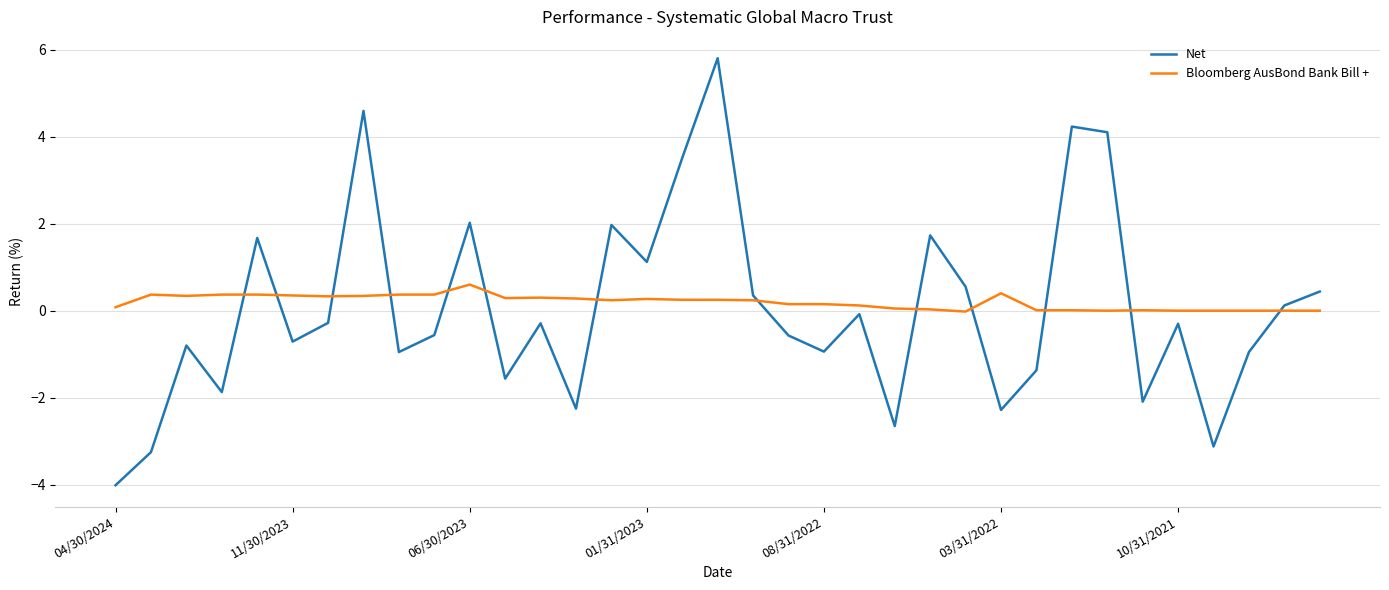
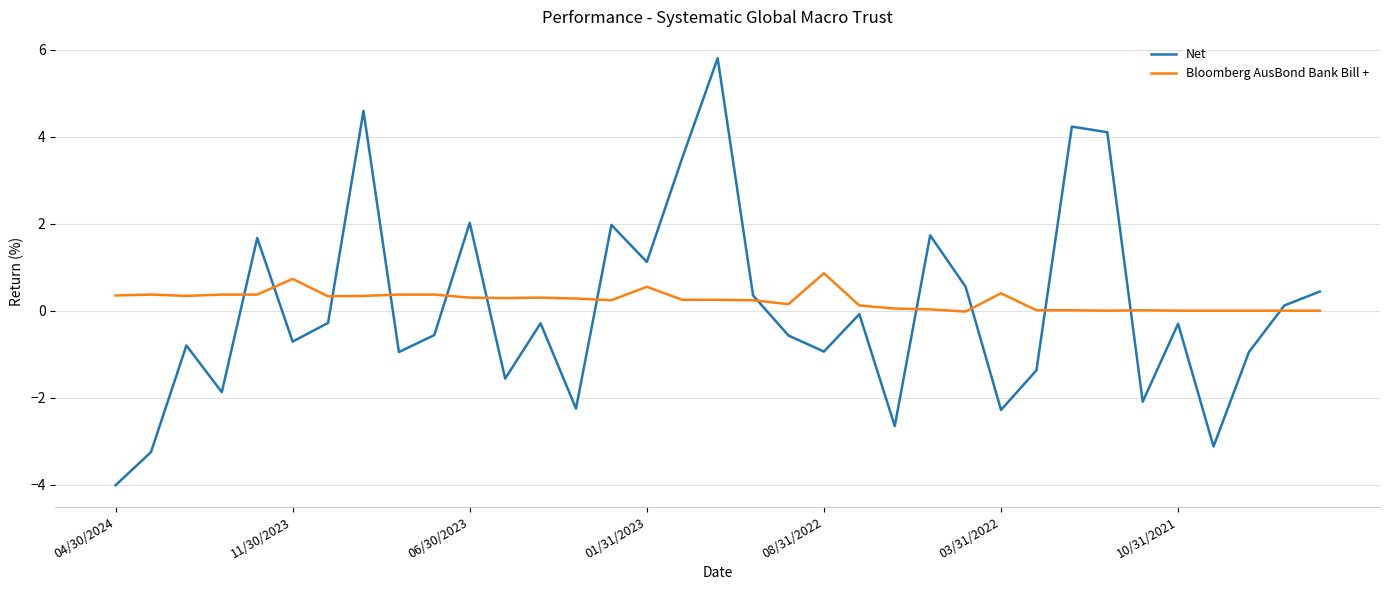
  {
    "Net": {
      "04/30/2024": -4.0,
      "11/30/2023": -0.7,
      "06/30/2023": 2.0,
      "01/31/2023": 1.1,
      "08/31/2022": -0.9,
      "03/31/2022": -2.3,
      "10/31/2021": -0.3
    },
    "Bloomberg AusBond Bank Bill +": {
-     "04/30/2024": 0.1,
-     "11/30/2023": 0.4,
-     "06/30/2023": 0.6,
-     "01/31/2023": 0.3,
-     "08/31/2022": 0.2,
+     "04/30/2024": 0.4,
+     "11/30/2023": 0.7,
+     "06/30/2023": 0.3,
+     "01/31/2023": 0.6,
+     "08/31/2022": 0.9,
      "03/31/2022": 0.4,
      "10/31/2021": 0.0
    }
  }
